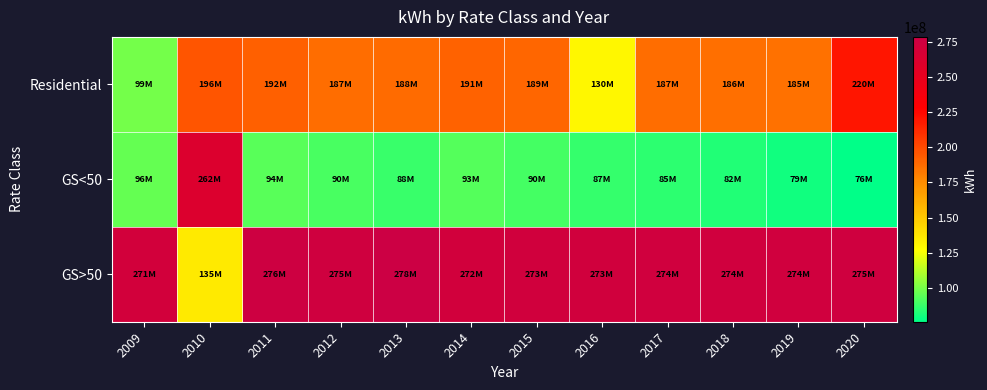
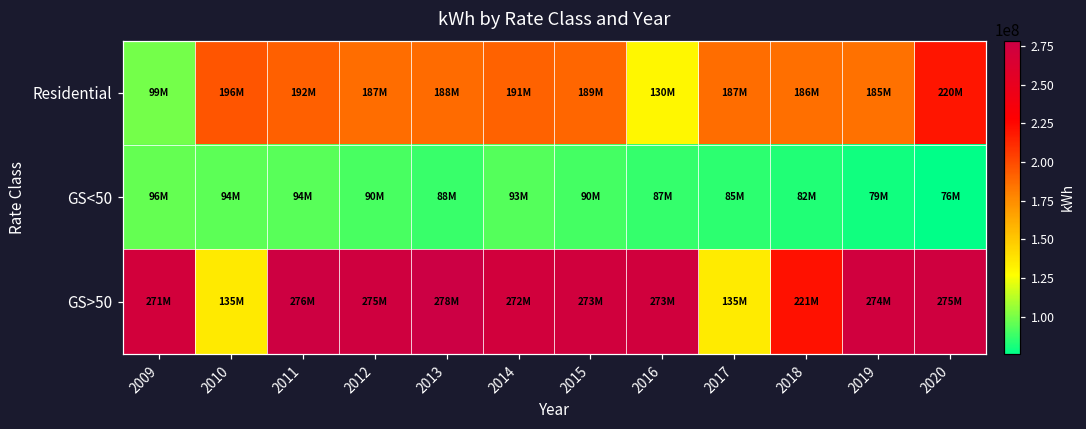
  {
    "Residential": {
      "2009": "99M",
      "2010": "196M",
      "2011": "192M",
      "2012": "187M",
      "2013": "188M",
      "2014": "191M",
      "2015": "189M",
      "2016": "130M",
      "2017": "187M",
      "2018": "186M",
      "2019": "185M",
      "2020": "220M"
    },
    "GS<50": {
      "2009": "96M",
-     "2010": "262M",
+     "2010": "94M",
      "2011": "94M",
      "2012": "90M",
      "2013": "88M",
      "2014": "93M",
      "2015": "90M",
      "2016": "87M",
      "2017": "85M",
      "2018": "82M",
      "2019": "79M",
      "2020": "76M"
    },
    "GS>50": {
      "2009": "271M",
      "2010": "135M",
      "2011": "276M",
      "2012": "275M",
      "2013": "278M",
      "2014": "272M",
      "2015": "273M",
      "2016": "273M",
-     "2017": "274M",
-     "2018": "274M",
+     "2017": "135M",
+     "2018": "221M",
      "2019": "274M",
      "2020": "275M"
    }
  }
